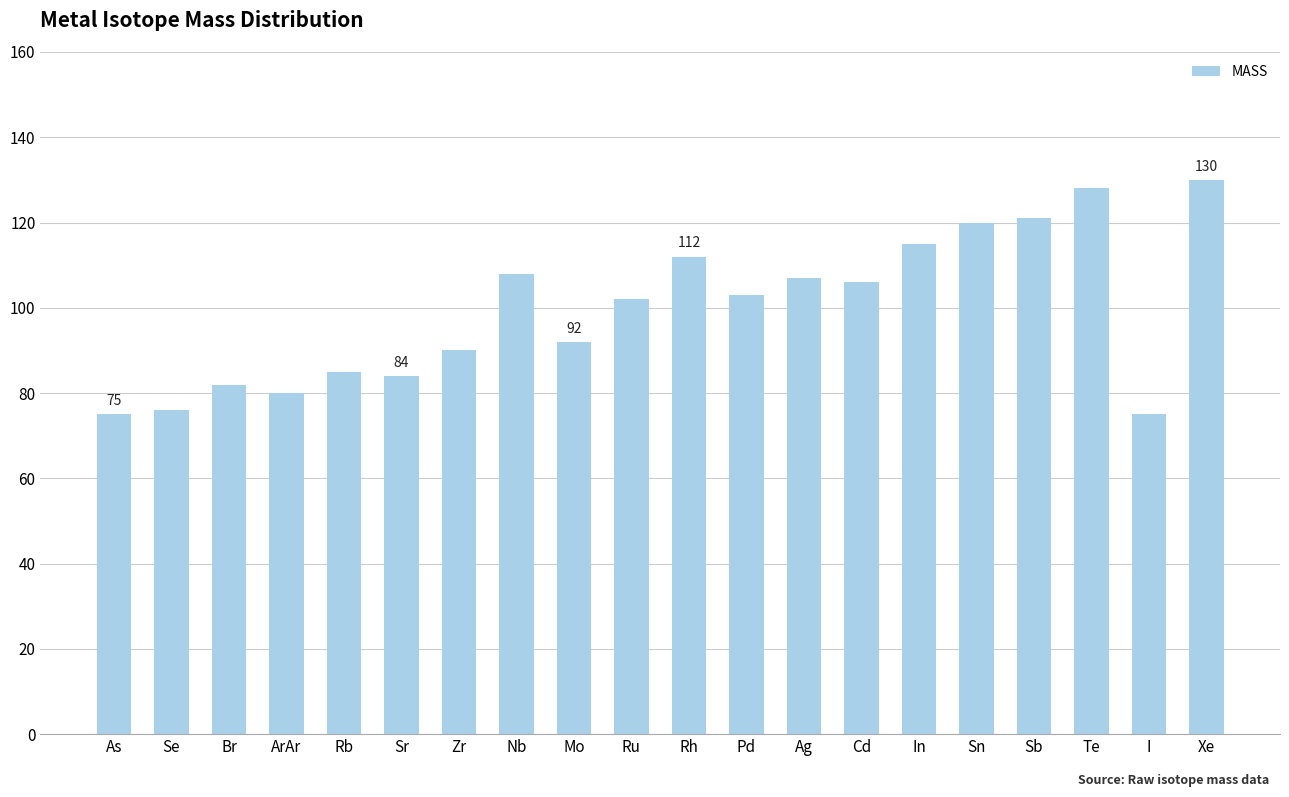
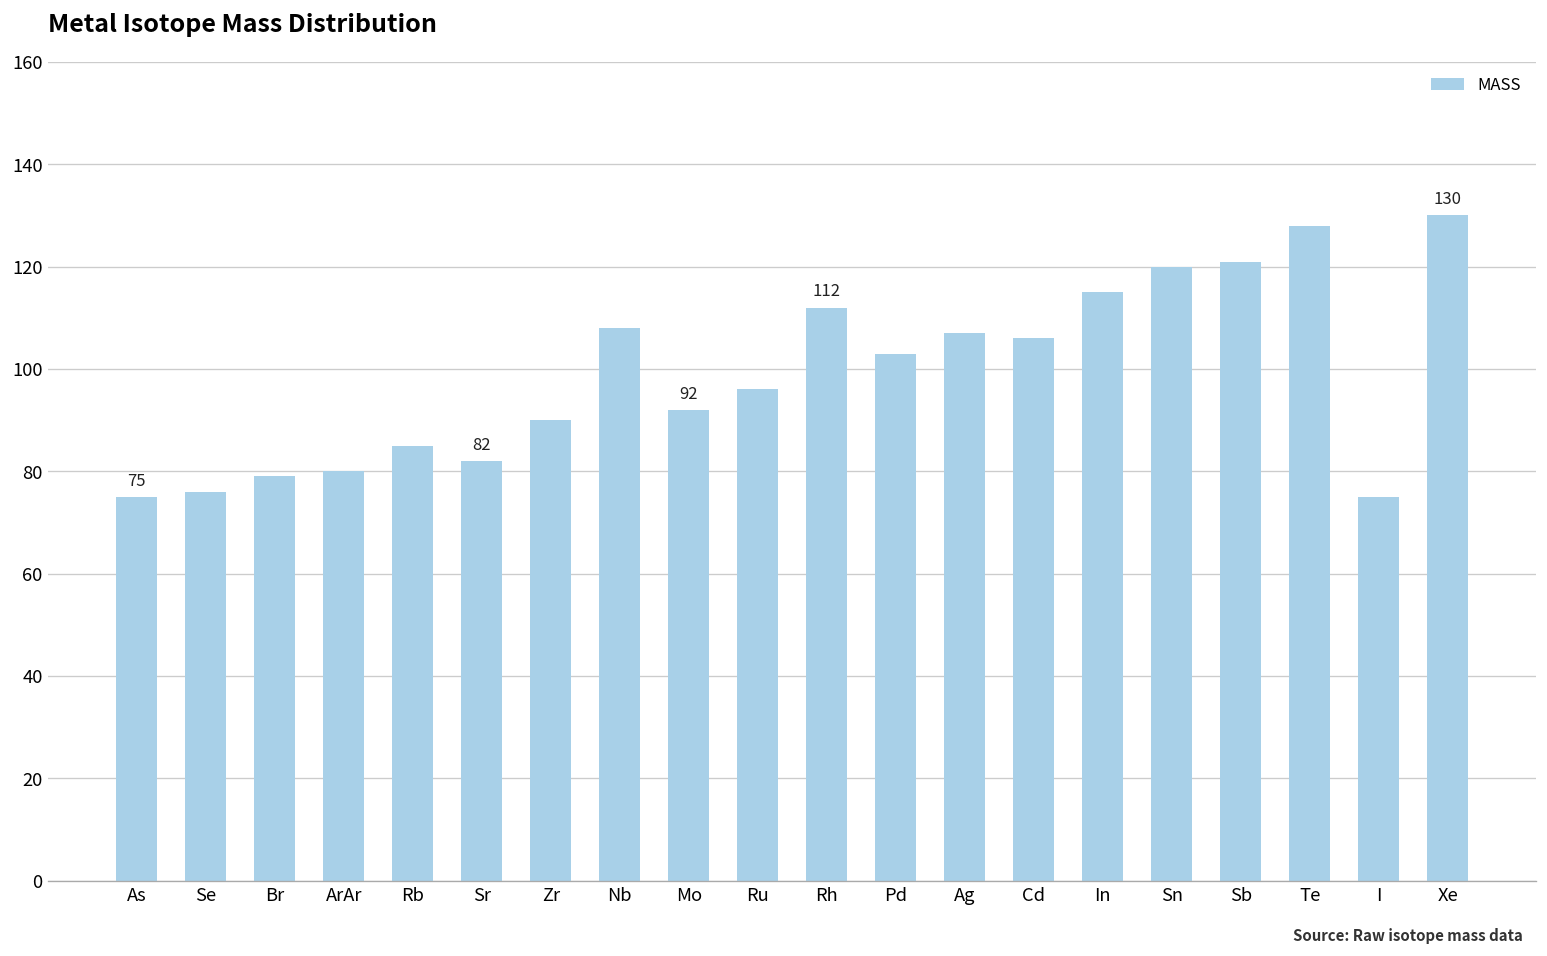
  {
    "As": 75,
-   "Br": 82,
-   "Sr": 84,
+   "Br": 79,
+   "Sr": 82,
    "Mo": 92,
-   "Ru": 102,
+   "Ru": 96,
    "Rh": 112,
    "Xe": 130
  }
